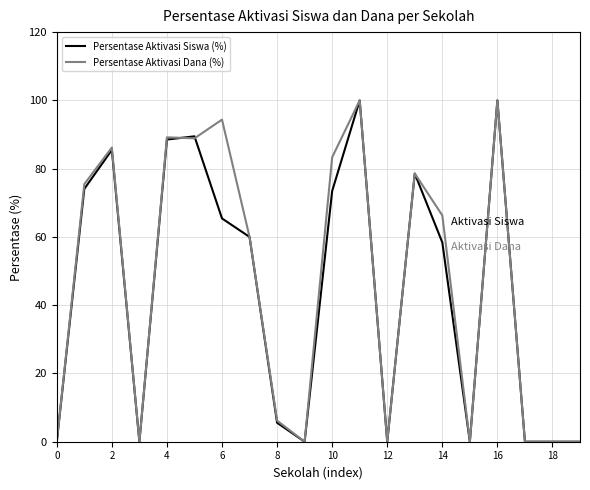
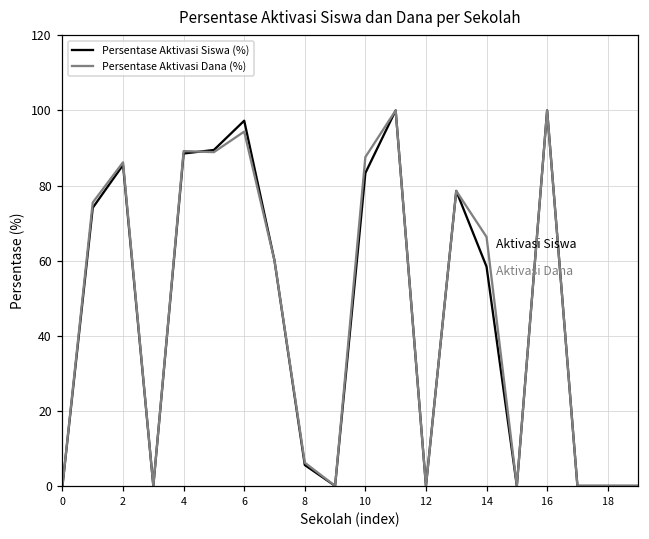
  {
    "Persentase Aktivasi Siswa (%)": {
-     "6": 65,
-     "10": 73,
+     "6": 97,
+     "10": 83,
      "14": 58
    },
    "Persentase Aktivasi Dana (%)": {
      "6": 94,
-     "10": 83,
+     "10": 88,
      "14": 66
    }
  }
